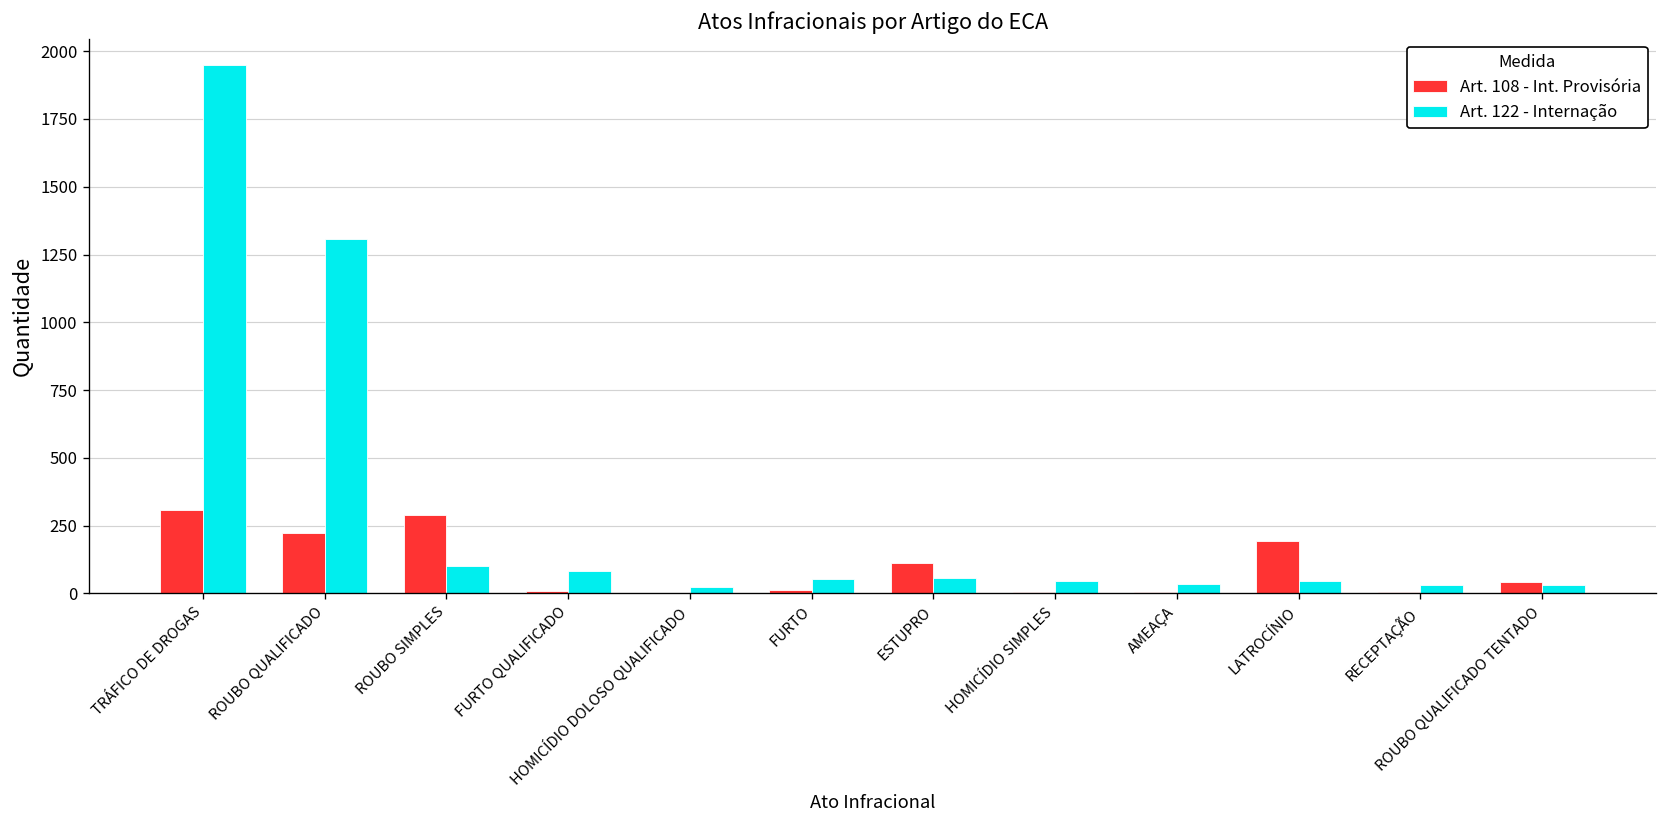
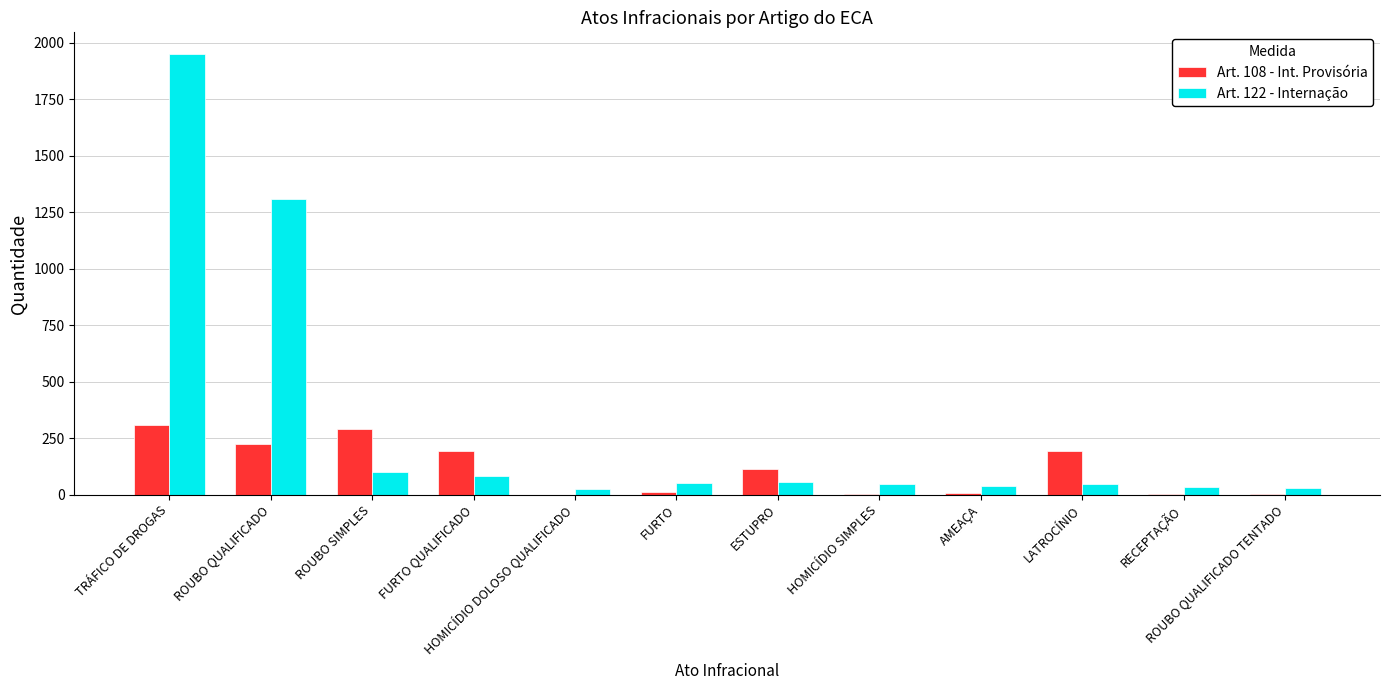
  {
    "Art. 108 - Int. Provisória": {
      "TRÁFICO DE DROGAS": 310,
      "ROUBO QUALIFICADO": 220,
      "ROUBO SIMPLES": 290,
-     "FURTO QUALIFICADO": 10,
+     "FURTO QUALIFICADO": 190,
      "HOMICÍDIO DOLOSO QUALIFICADO": 0,
      "FURTO": 10,
      "ESTUPRO": 110,
      "LATROCÍNIO": 190,
-     "ROUBO QUALIFICADO TENTADO": 40
+     "ROUBO QUALIFICADO TENTADO": 0
    },
    "Art. 122 - Internação": {
      "TRÁFICO DE DROGAS": 1950,
      "ROUBO QUALIFICADO": 1310,
      "ROUBO SIMPLES": 100,
      "FURTO QUALIFICADO": 80,
      "HOMICÍDIO DOLOSO QUALIFICADO": 30,
      "FURTO": 50,
      "ESTUPRO": 60,
      "HOMICÍDIO SIMPLES": 50,
      "AMEAÇA": 40,
      "LATROCÍNIO": 50,
      "RECEPTAÇÃO": 30,
      "ROUBO QUALIFICADO TENTADO": 30
    }
  }
